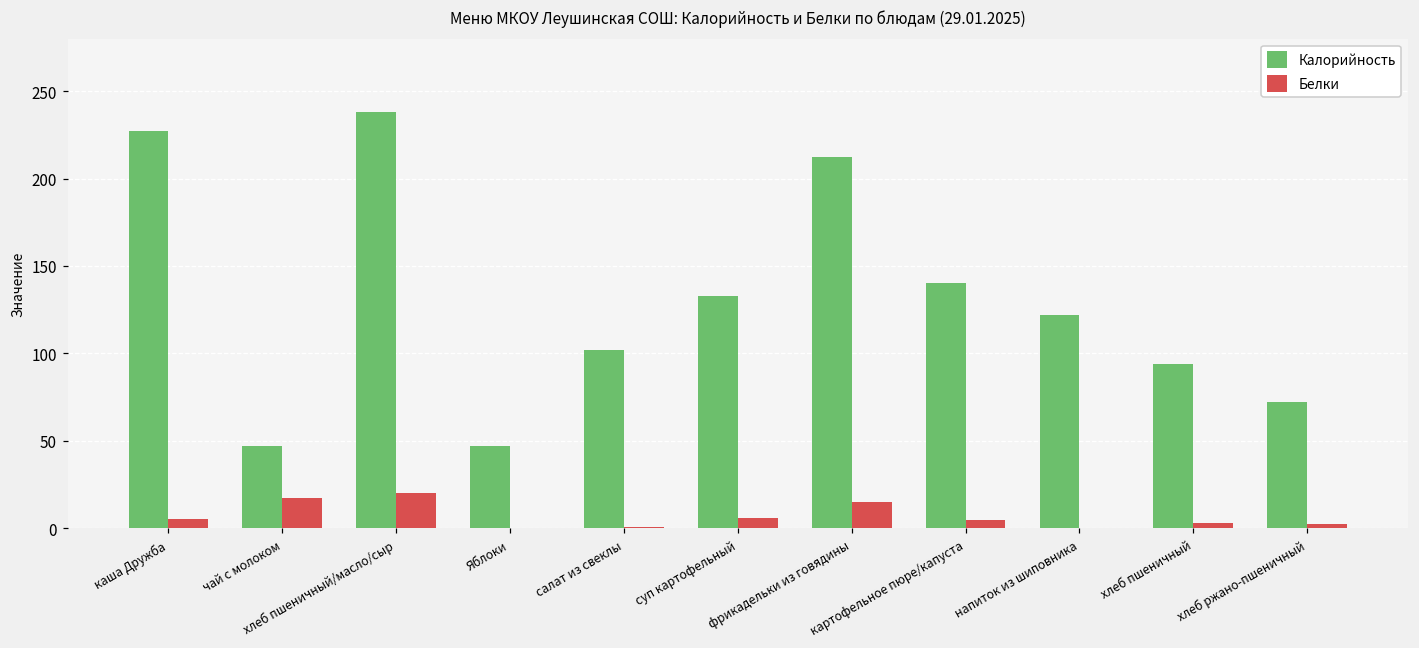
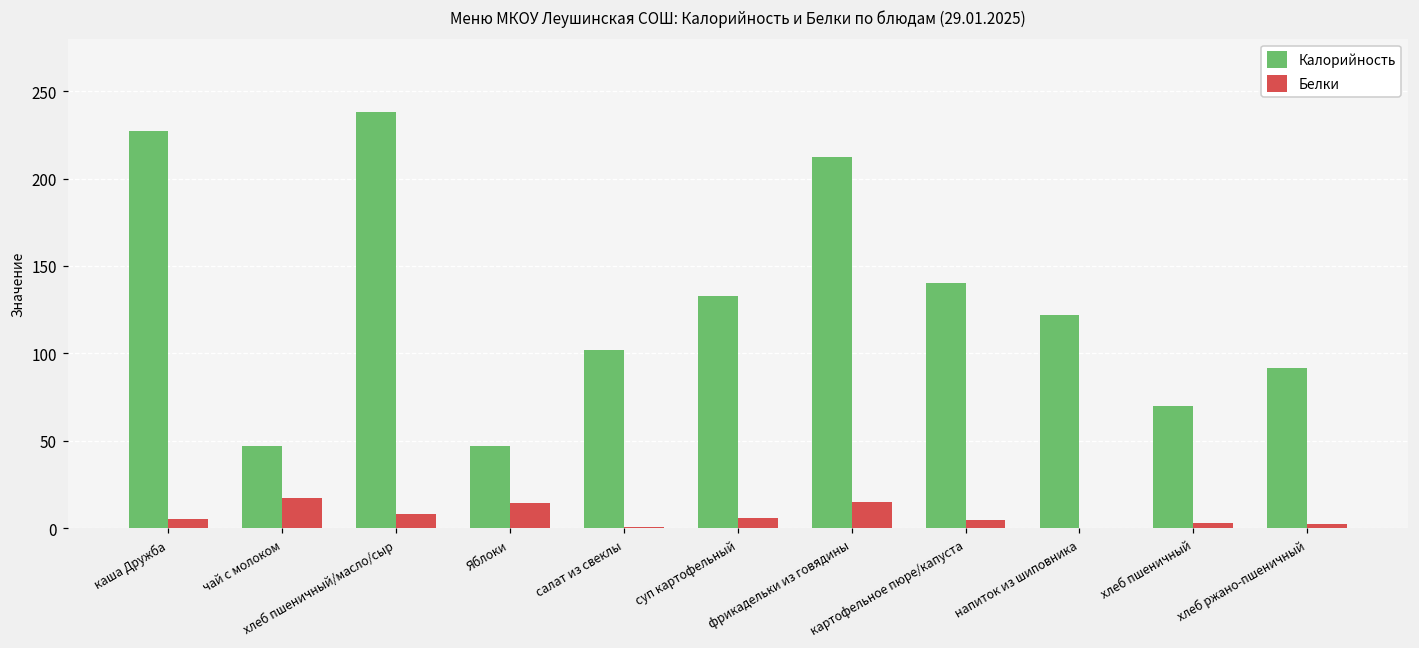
  {
    "Калорийность": {
      "каша Дружба": 227,
      "чай с молоком": 47,
      "хлеб пшеничный/масло/сыр": 238,
      "Яблоки": 47,
      "салат из свеклы": 102,
      "суп картофельный": 133,
      "фрикадельки из говядины": 212,
      "картофельное пюре/капуста": 140,
      "напиток из шиповника": 122,
-     "хлеб пшеничный": 94,
-     "хлеб ржано-пшеничный": 72
+     "хлеб пшеничный": 70,
+     "хлеб ржано-пшеничный": 92
    },
    "Белки": {
      "каша Дружба": 5,
      "чай с молоком": 17,
-     "хлеб пшеничный/масло/сыр": 20,
-     "Яблоки": 0,
+     "хлеб пшеничный/масло/сыр": 8,
+     "Яблоки": 15,
      "суп картофельный": 6,
      "фрикадельки из говядины": 15,
      "картофельное пюре/капуста": 5,
      "хлеб пшеничный": 3,
      "хлеб ржано-пшеничный": 3
    }
  }
